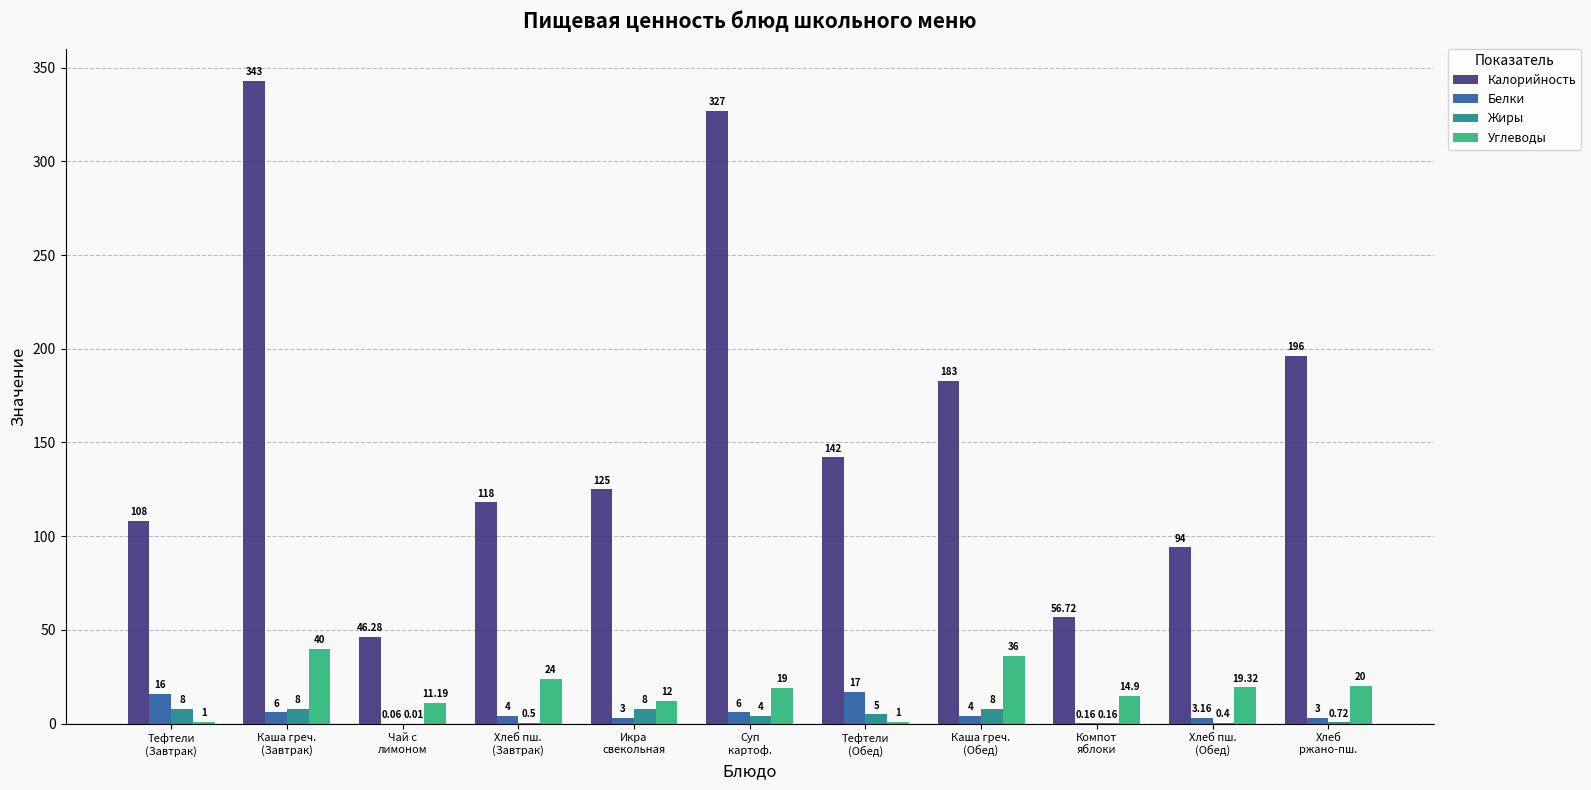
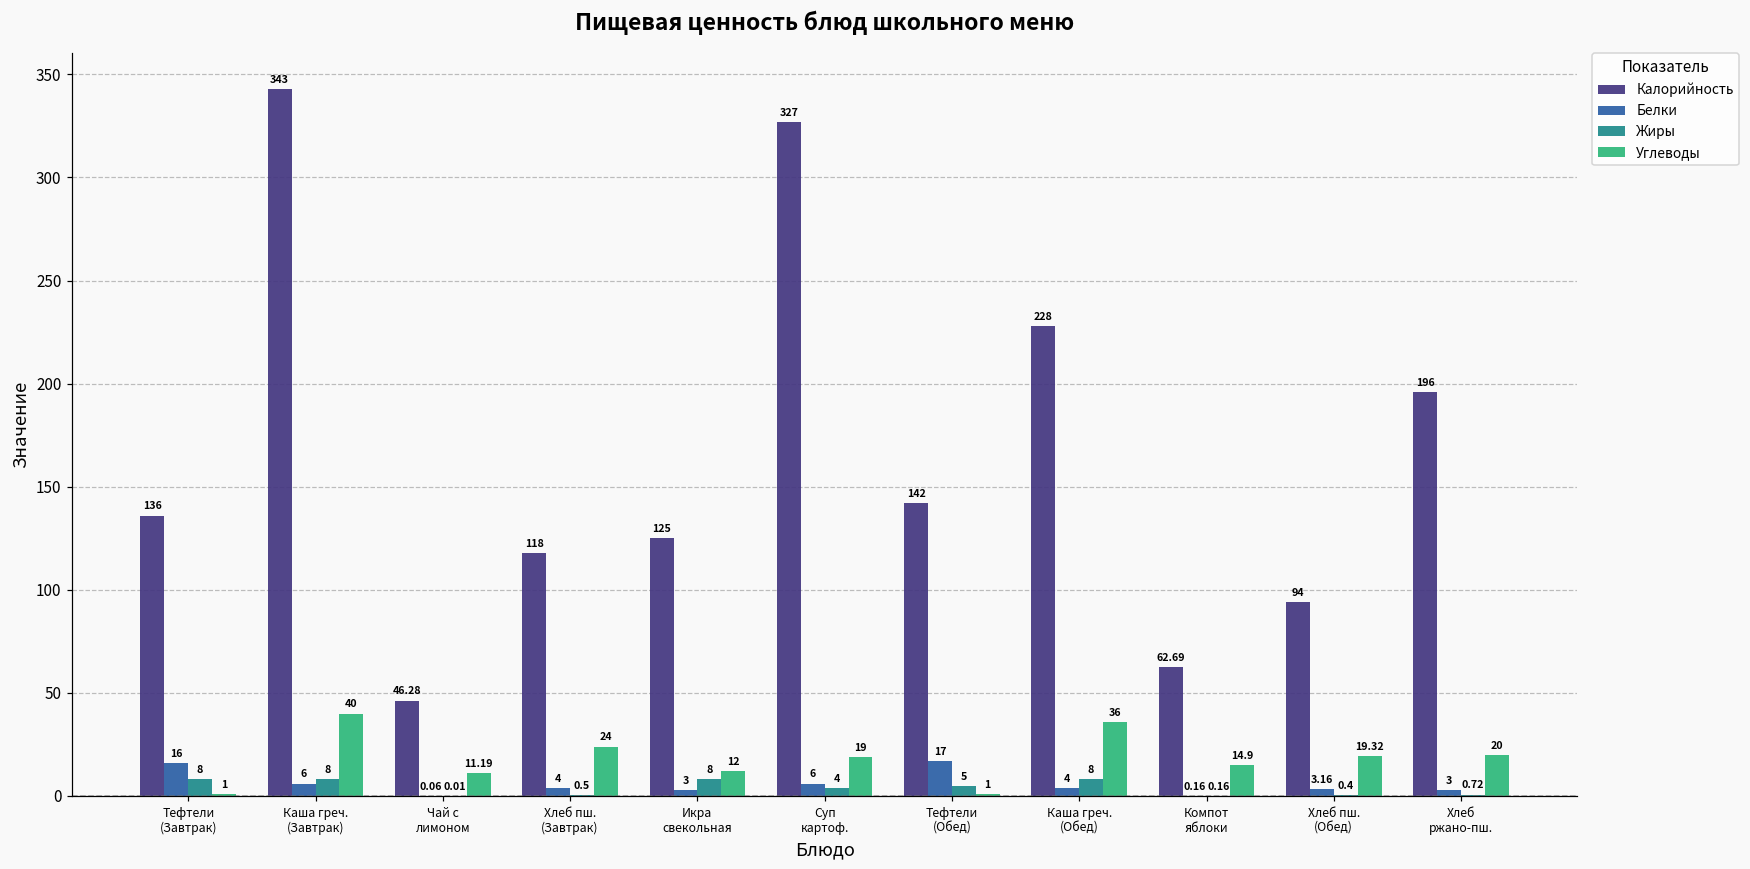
  {
    "Калорийность": {
-     "Тефтели (Завтрак)": 108,
+     "Тефтели (Завтрак)": 136,
      "Каша греч. (Завтрак)": 343,
      "Чай с лимоном": 46.28,
      "Хлеб пш. (Завтрак)": 118,
      "Икра свекольная": 125,
      "Суп картоф.": 327,
      "Тефтели (Обед)": 142,
-     "Каша греч. (Обед)": 183,
-     "Компот яблоки": 56.72,
+     "Каша греч. (Обед)": 228,
+     "Компот яблоки": 62.69,
      "Хлеб пш. (Обед)": 94,
      "Хлеб ржано-пш.": 196
    }
  }
